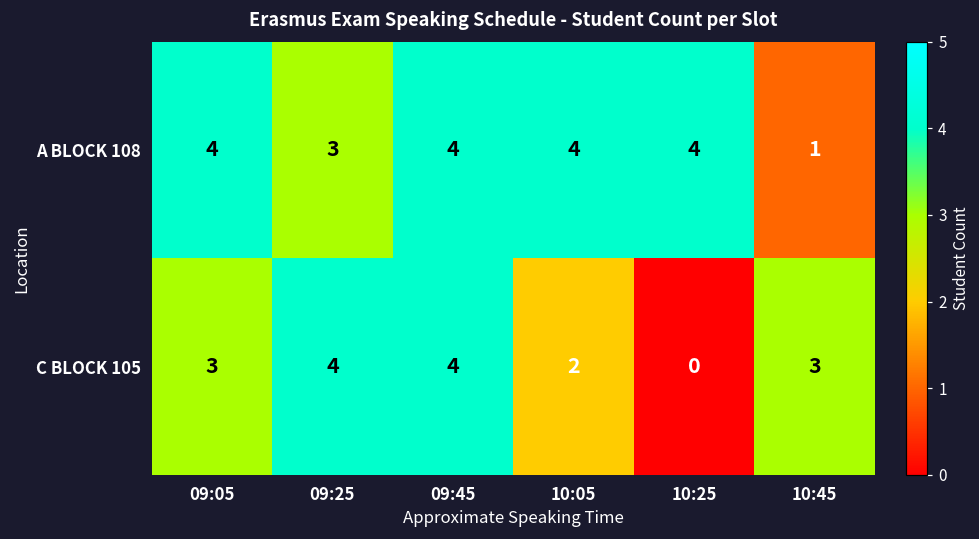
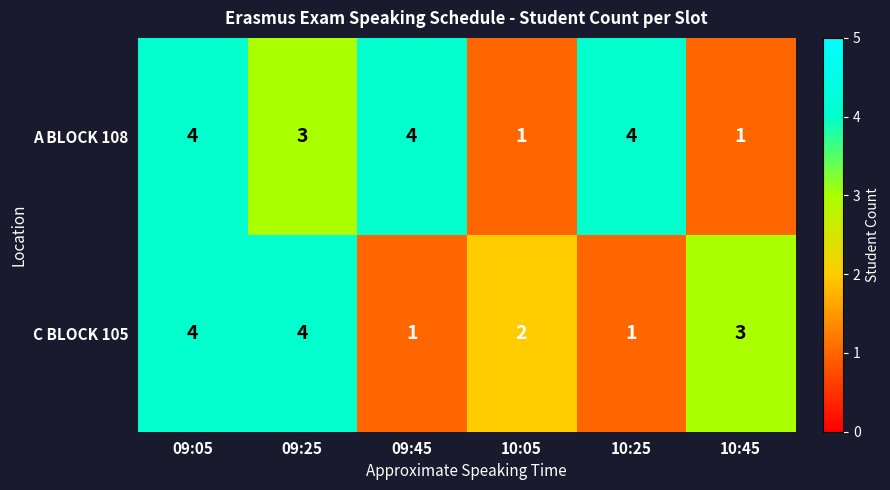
  {
    "A BLOCK 108": {
      "09:05": 4,
      "09:25": 3,
      "09:45": 4,
-     "10:05": 4,
+     "10:05": 1,
      "10:25": 4,
      "10:45": 1
    },
    "C BLOCK 105": {
-     "09:05": 3,
+     "09:05": 4,
      "09:25": 4,
-     "09:45": 4,
+     "09:45": 1,
      "10:05": 2,
-     "10:25": 0,
+     "10:25": 1,
      "10:45": 3
    }
  }
